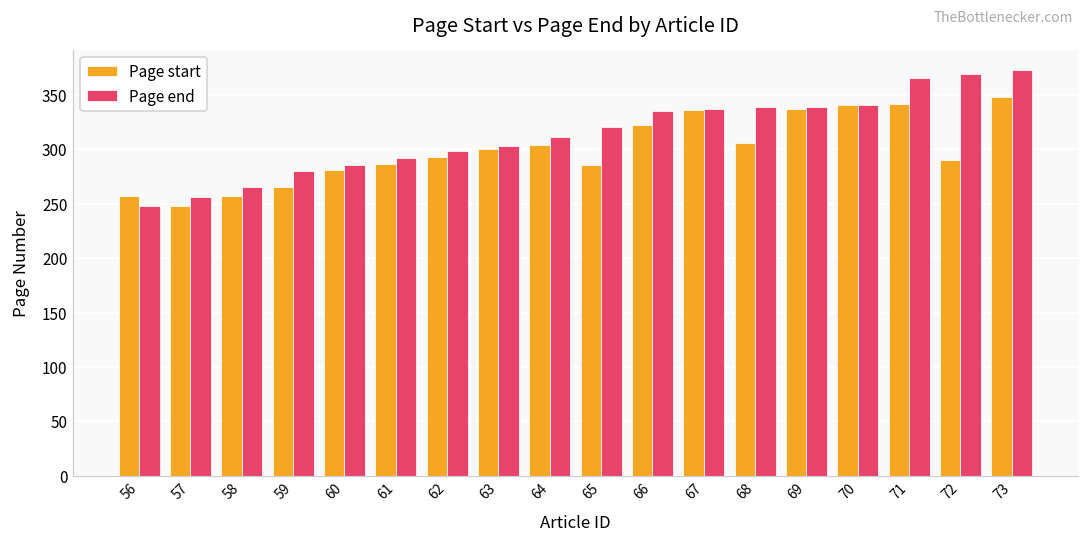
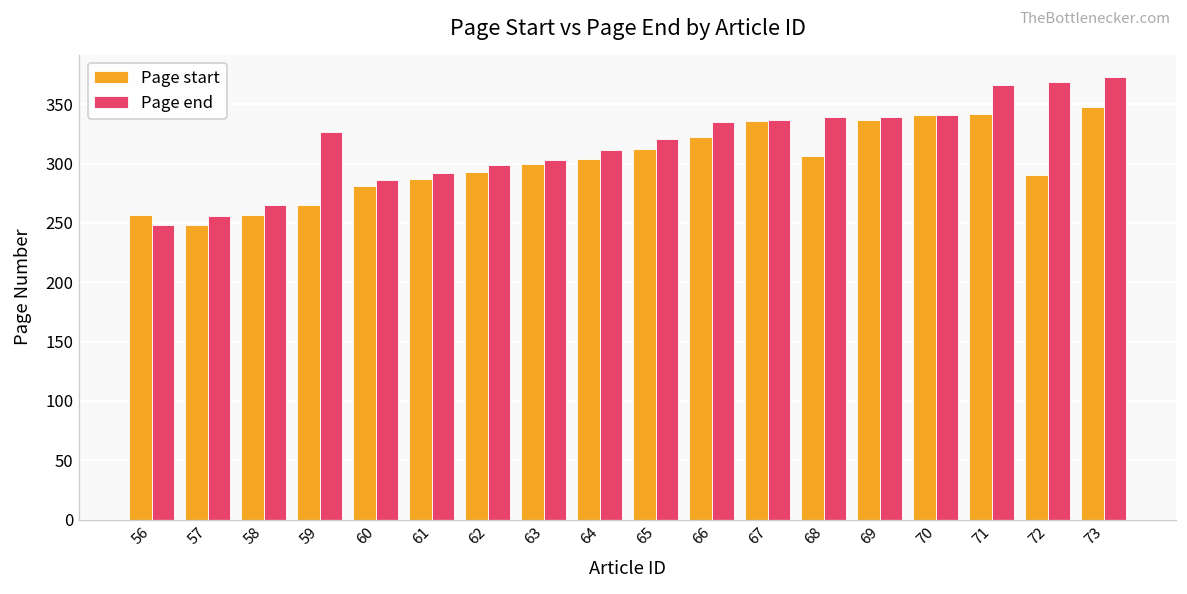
  {
    "Page start": {
      "56": 260,
      "57": 250,
      "58": 260,
      "59": 270,
      "60": 280,
      "61": 290,
      "62": 290,
      "63": 300,
      "64": 300,
-     "65": 290,
+     "65": 310,
      "66": 320,
      "67": 340,
      "68": 310,
      "69": 340,
      "70": 340,
      "71": 340,
      "72": 290,
      "73": 350
    },
    "Page end": {
      "56": 250,
      "57": 260,
      "58": 270,
-     "59": 280,
+     "59": 330,
      "60": 290,
      "61": 290,
      "62": 300,
      "63": 300,
      "64": 310,
      "65": 320,
      "66": 340,
      "67": 340,
      "68": 340,
      "69": 340,
      "70": 340,
      "71": 370,
      "72": 370,
      "73": 370
    }
  }
